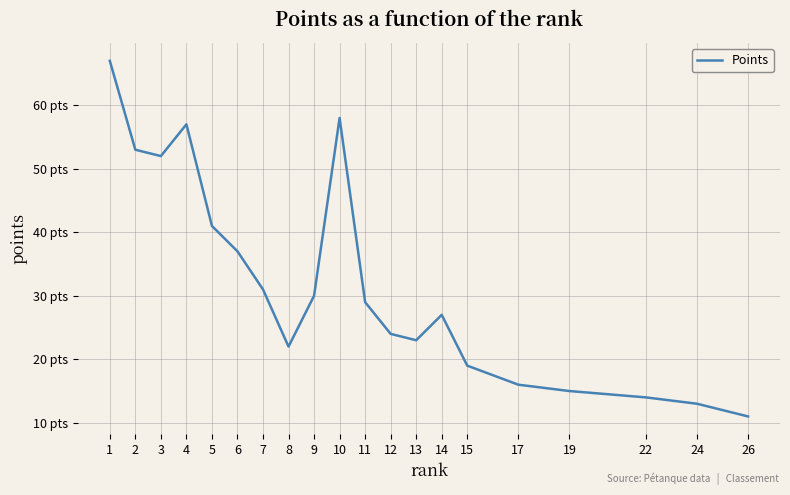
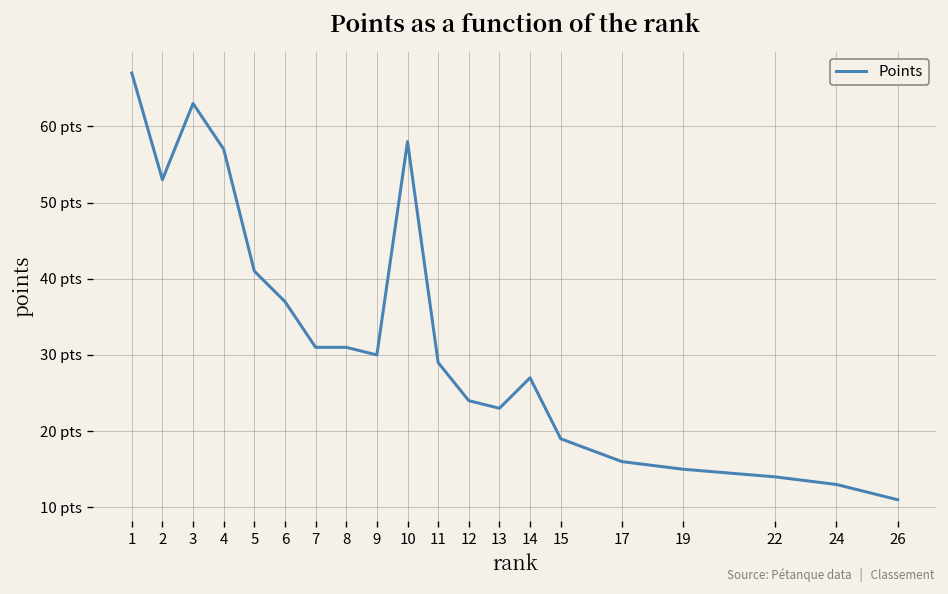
  {
    "1": "67 pts",
    "2": "53 pts",
-   "3": "52 pts",
+   "3": "63 pts",
    "4": "57 pts",
    "5": "41 pts",
    "6": "37 pts",
    "7": "31 pts",
-   "8": "22 pts",
+   "8": "31 pts",
    "9": "30 pts",
    "10": "58 pts",
    "11": "29 pts",
    "12": "24 pts",
    "13": "23 pts",
    "14": "27 pts",
    "15": "19 pts",
    "17": "16 pts",
    "19": "15 pts",
    "22": "14 pts",
    "24": "13 pts",
    "26": "11 pts"
  }
